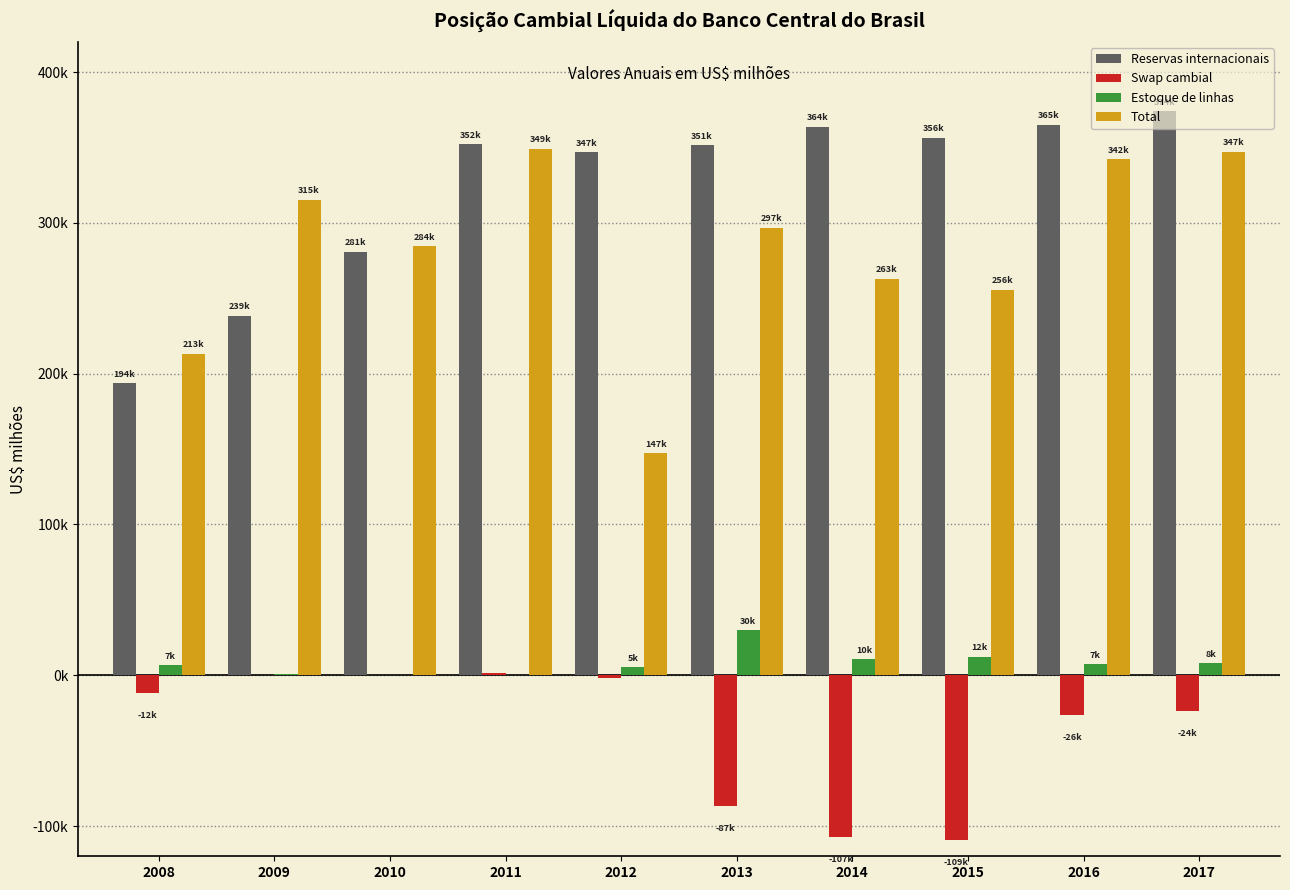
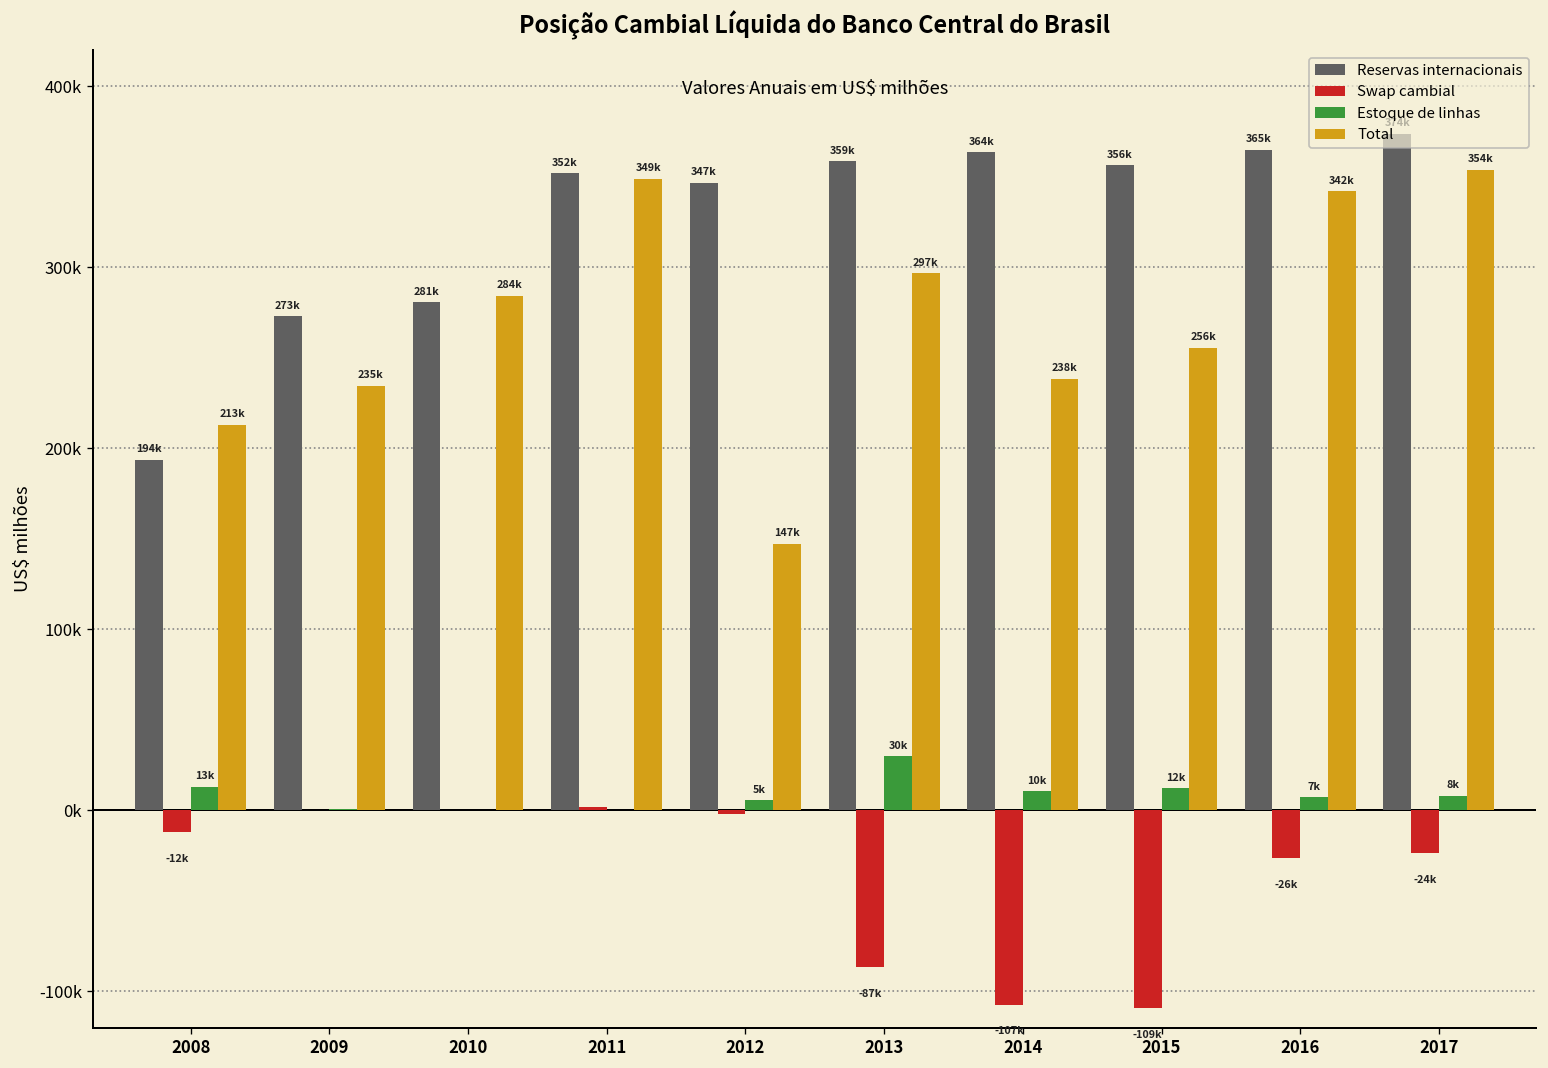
  {
    "Reservas internacionais": {
      "2008": "194k",
-     "2009": "239k",
+     "2009": "273k",
      "2010": "281k",
      "2011": "352k",
      "2012": "347k",
-     "2013": "351k",
+     "2013": "359k",
      "2014": "364k",
      "2015": "356k",
      "2016": "365k"
    },
    "Swap cambial": {
      "2008": "-12k",
      "2013": "-87k",
      "2014": "-107k",
      "2015": "-109k",
      "2016": "-26k",
      "2017": "-24k"
    },
    "Estoque de linhas": {
-     "2008": "7k",
+     "2008": "13k",
      "2012": "5k",
      "2013": "30k",
      "2014": "10k",
      "2015": "12k",
      "2016": "7k",
      "2017": "8k"
    },
    "Total": {
      "2008": "213k",
-     "2009": "315k",
+     "2009": "235k",
      "2010": "284k",
      "2011": "349k",
      "2012": "147k",
      "2013": "297k",
-     "2014": "263k",
+     "2014": "238k",
      "2015": "256k",
      "2016": "342k",
-     "2017": "347000"
+     "2017": "354000"
    }
  }
